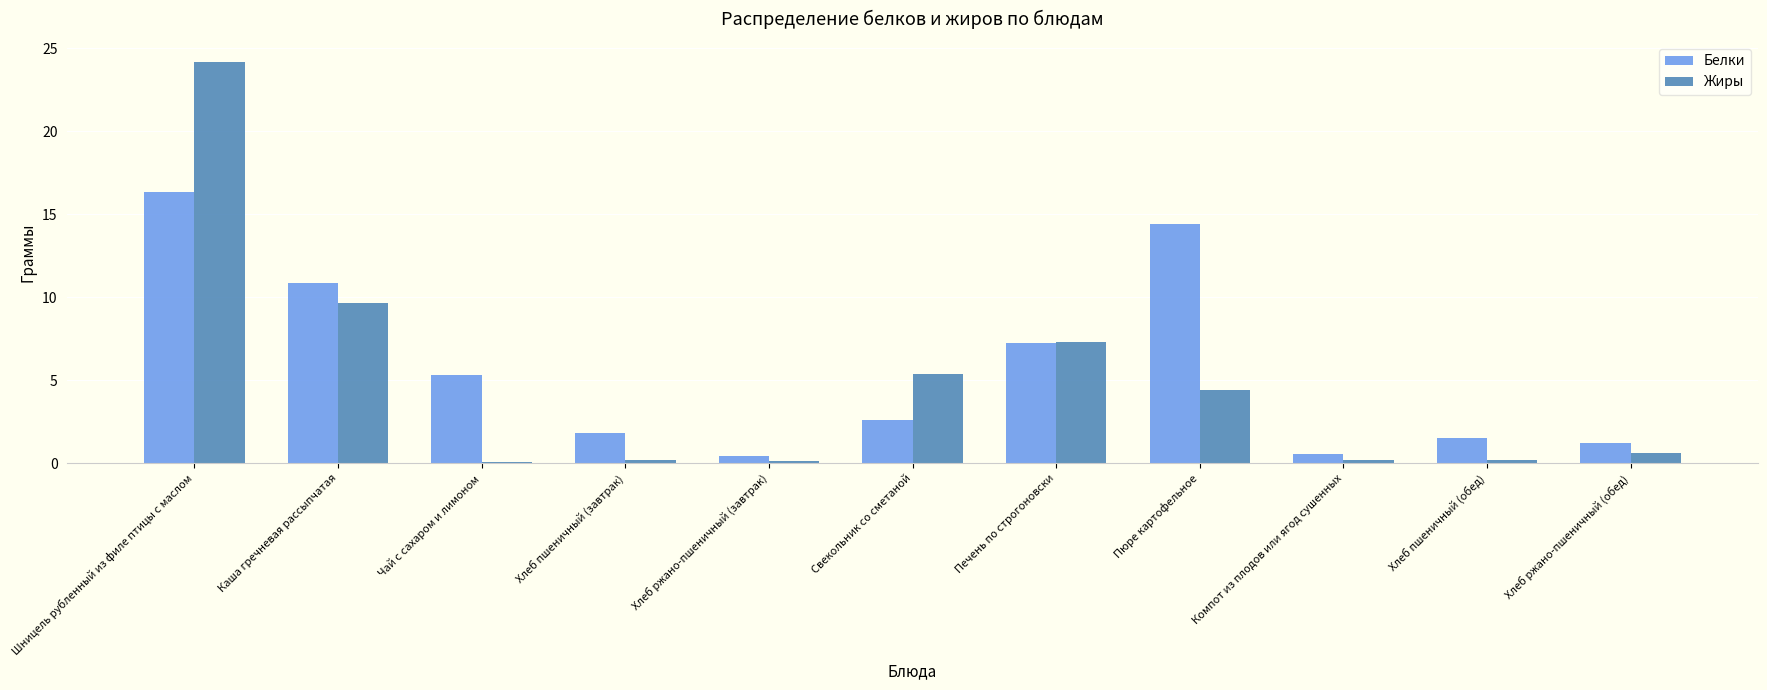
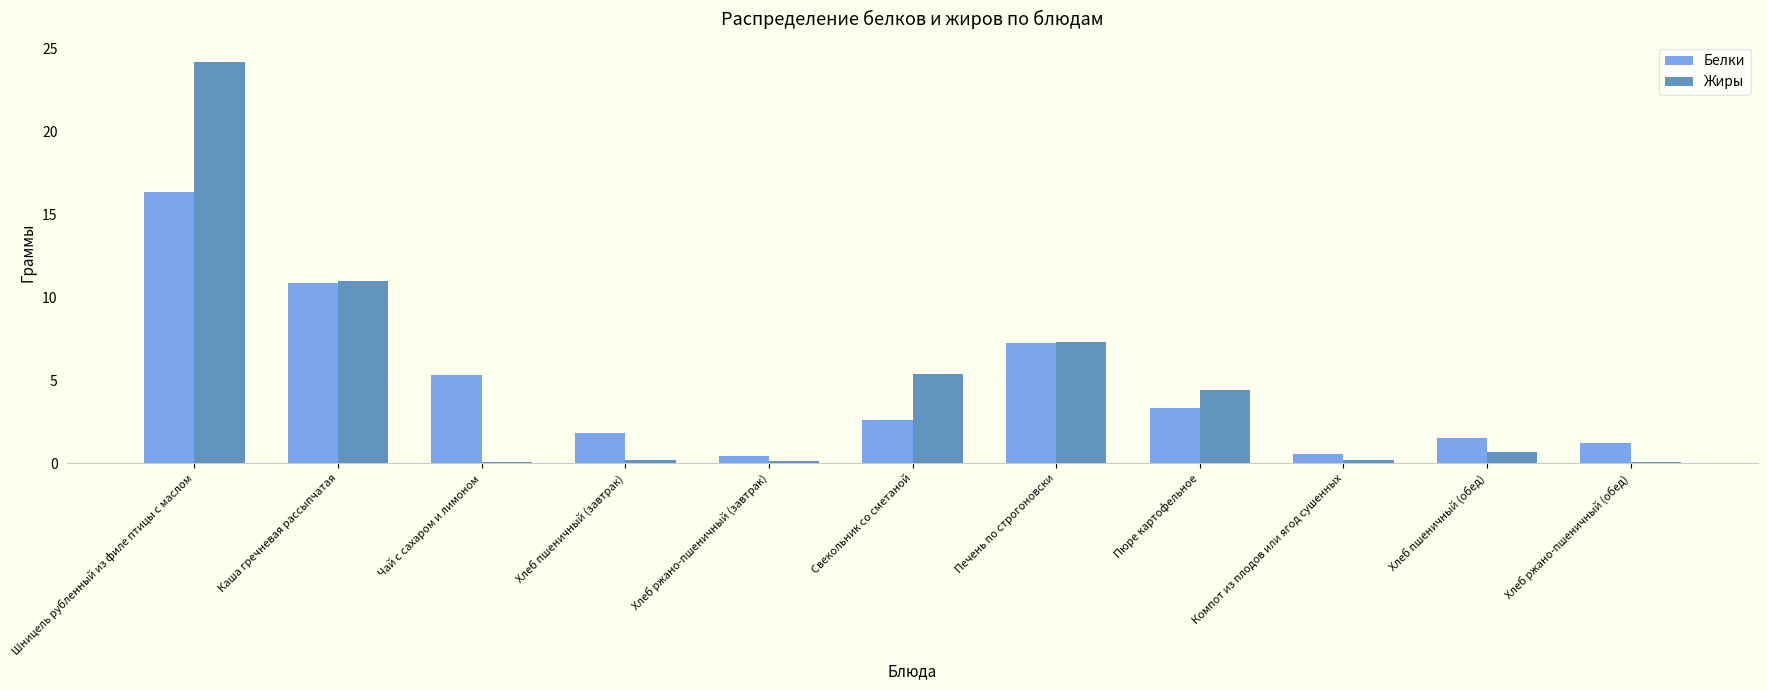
  {
    "Белки": {
      "Шницель рубленный из филе птицы с маслом": 16.4,
      "Каша гречневая рассыпчатая": 10.9,
      "Чай с сахаром и лимоном": 5.3,
      "Хлеб пшеничный (завтрак)": 1.8,
      "Хлеб ржано-пшеничный (завтрак)": 0.4,
      "Свекольник со сметаной": 2.6,
      "Печень по строгоновски": 7.3,
-     "Пюре картофельное": 14.4,
+     "Пюре картофельное": 3.3,
      "Компот из плодов или ягод сушенных": 0.6,
      "Хлеб пшеничный (обед)": 1.5,
      "Хлеб ржано-пшеничный (обед)": 1.2
    },
    "Жиры": {
      "Шницель рубленный из филе птицы с маслом": 24.2,
-     "Каша гречневая рассыпчатая": 9.7,
+     "Каша гречневая рассыпчатая": 11.0,
      "Хлеб пшеничный (завтрак)": 0.2,
      "Свекольник со сметаной": 5.4,
      "Печень по строгоновски": 7.3,
      "Пюре картофельное": 4.4,
      "Компот из плодов или ягод сушенных": 0.2,
-     "Хлеб пшеничный (обед)": 0.2,
-     "Хлеб ржано-пшеничный (обед)": 0.6
+     "Хлеб пшеничный (обед)": 0.7,
+     "Хлеб ржано-пшеничный (обед)": 0.1
    }
  }
